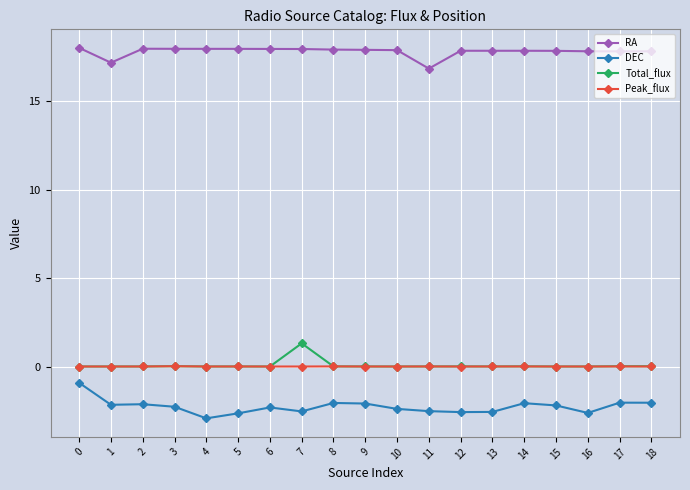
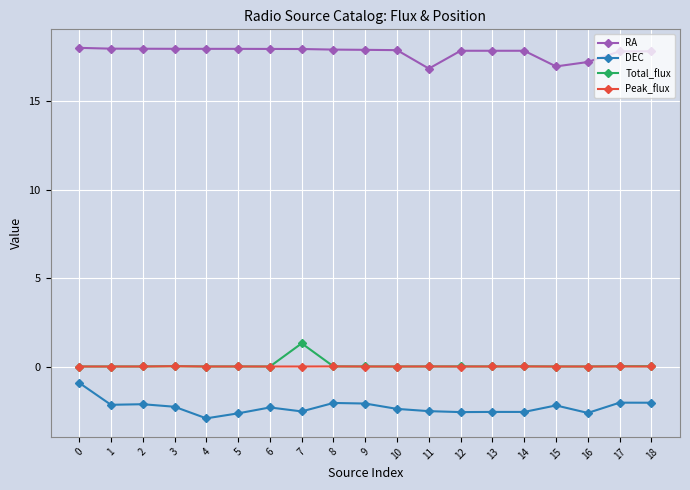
  {
    "RA": {
      "0": 18.0,
-     "1": 17.2,
+     "1": 18.0,
      "2": 18.0,
      "3": 18.0,
      "4": 18.0,
      "5": 17.9,
      "6": 17.9,
      "7": 17.9,
      "8": 17.9,
      "9": 17.9,
      "10": 17.9,
      "11": 16.8,
      "12": 17.8,
      "13": 17.8,
      "14": 17.8,
-     "15": 17.8,
-     "16": 17.8
+     "15": 17.0,
+     "16": 17.2
    },
    "DEC": {
      "0": -0.9,
      "1": -2.2,
      "2": -2.1,
      "3": -2.3,
      "4": -2.9,
      "5": -2.6,
      "6": -2.3,
      "7": -2.5,
      "8": -2.1,
      "9": -2.1,
      "10": -2.4,
      "11": -2.5,
      "12": -2.6,
      "13": -2.6,
-     "14": -2.1,
+     "14": -2.6,
      "15": -2.2,
      "16": -2.6,
      "17": -2.0,
      "18": -2.0
    },
    "Total_flux": {
      "7": 1.3
    },
    "Peak_flux": {
      "7": 0.0
    }
  }
